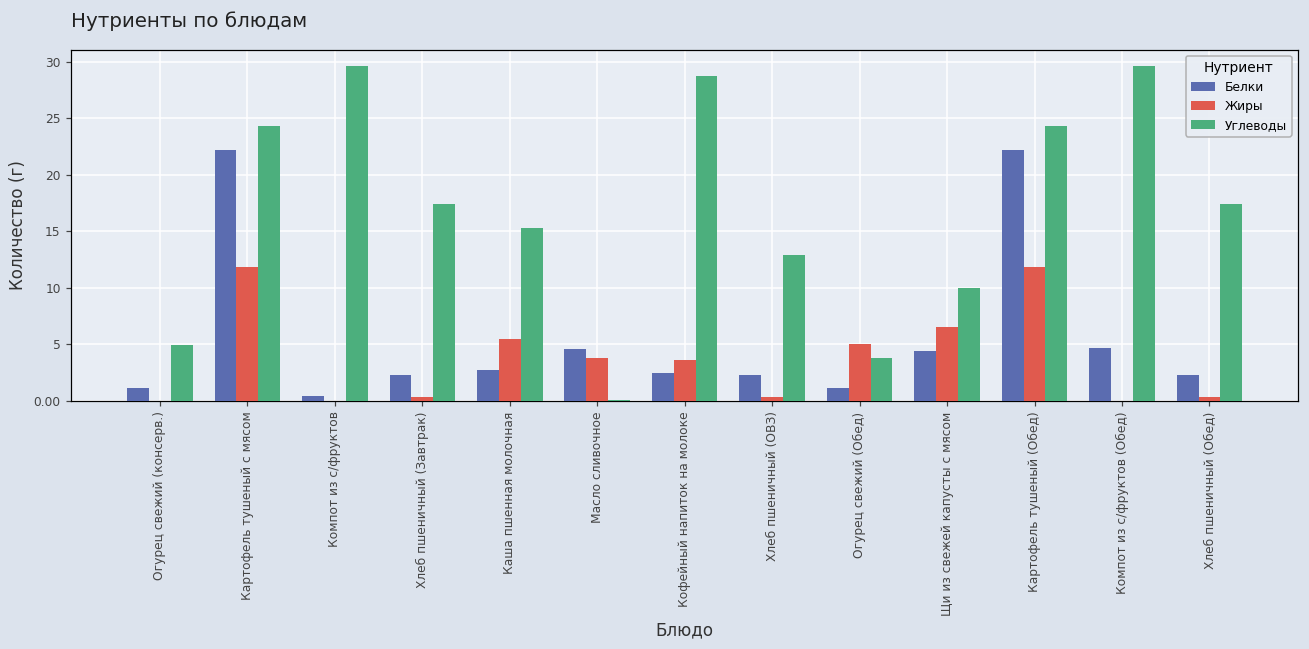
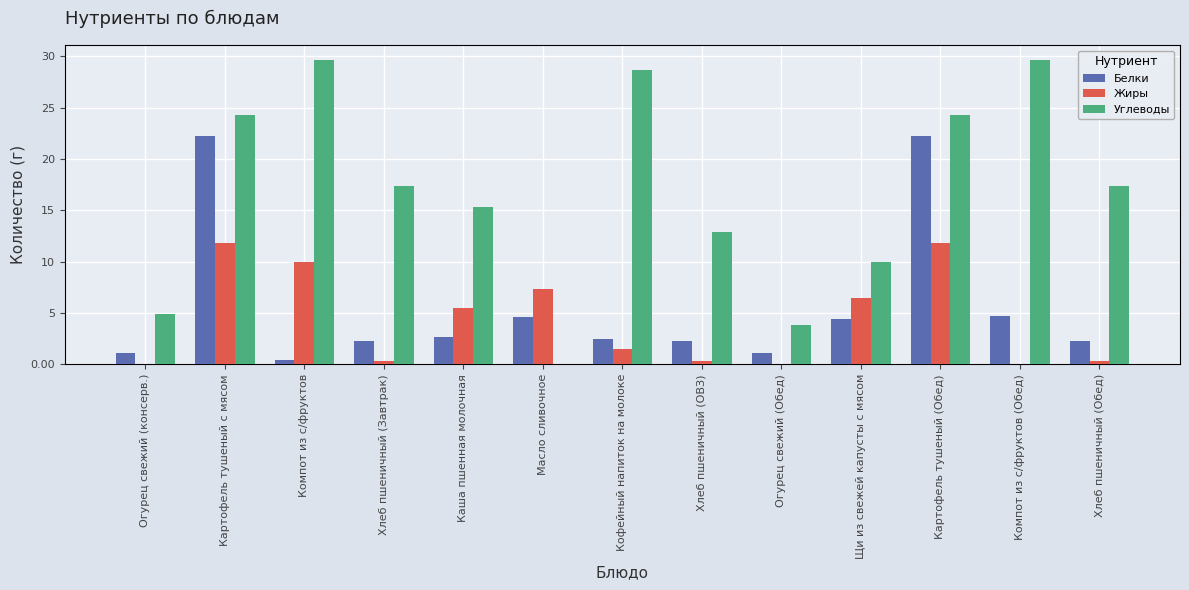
  {
    "Белки": {
      "Огурец свежий (консерв.)": 1.1,
      "Картофель тушеный с мясом": 22.2,
      "Компот из с/фруктов": 0.4,
      "Хлеб пшеничный (Завтрак)": 2.3,
      "Каша пшенная молочная": 2.7,
      "Масло сливочное": 4.6,
      "Кофейный напиток на молоке": 2.5,
      "Хлеб пшеничный (ОВЗ)": 2.3,
      "Огурец свежий (Обед)": 1.1,
      "Щи из свежей капусты с мясом": 4.4,
      "Картофель тушеный (Обед)": 22.2,
      "Компот из с/фруктов (Обед)": 4.7,
      "Хлеб пшеничный (Обед)": 2.3
    },
    "Жиры": {
      "Огурец свежий (консерв.)": 0.0,
      "Картофель тушеный с мясом": 11.8,
-     "Компот из с/фруктов": 0,
+     "Компот из с/фруктов": 10,
      "Хлеб пшеничный (Завтрак)": 0.3,
      "Каша пшенная молочная": 5.5,
-     "Масло сливочное": 3.8,
-     "Кофейный напиток на молоке": 3.6,
+     "Масло сливочное": 7.3,
+     "Кофейный напиток на молоке": 1.5,
      "Хлеб пшеничный (ОВЗ)": 0.3,
-     "Огурец свежий (Обед)": 5,
+     "Огурец свежий (Обед)": 0,
      "Щи из свежей капусты с мясом": 6.5,
      "Картофель тушеный (Обед)": 11.8,
      "Компот из с/фруктов (Обед)": 0.0,
      "Хлеб пшеничный (Обед)": 0.3
    },
    "Углеводы": {
      "Огурец свежий (консерв.)": 4.9,
      "Картофель тушеный с мясом": 24.3,
      "Компот из с/фруктов": 29.6,
      "Хлеб пшеничный (Завтрак)": 17.4,
      "Каша пшенная молочная": 15.3,
      "Кофейный напиток на молоке": 28.7,
      "Хлеб пшеничный (ОВЗ)": 12.9,
      "Огурец свежий (Обед)": 3.8,
      "Щи из свежей капусты с мясом": 10.0,
      "Картофель тушеный (Обед)": 24.3,
      "Компот из с/фруктов (Обед)": 29.6,
      "Хлеб пшеничный (Обед)": 17.4
    }
  }
